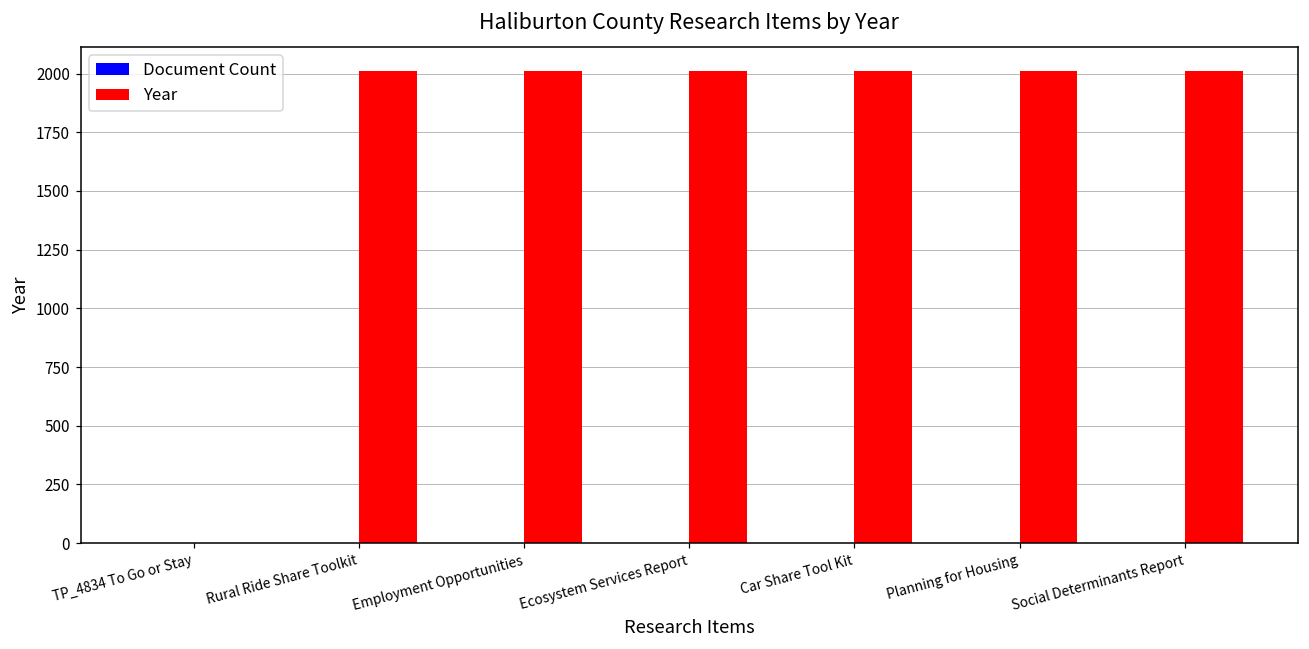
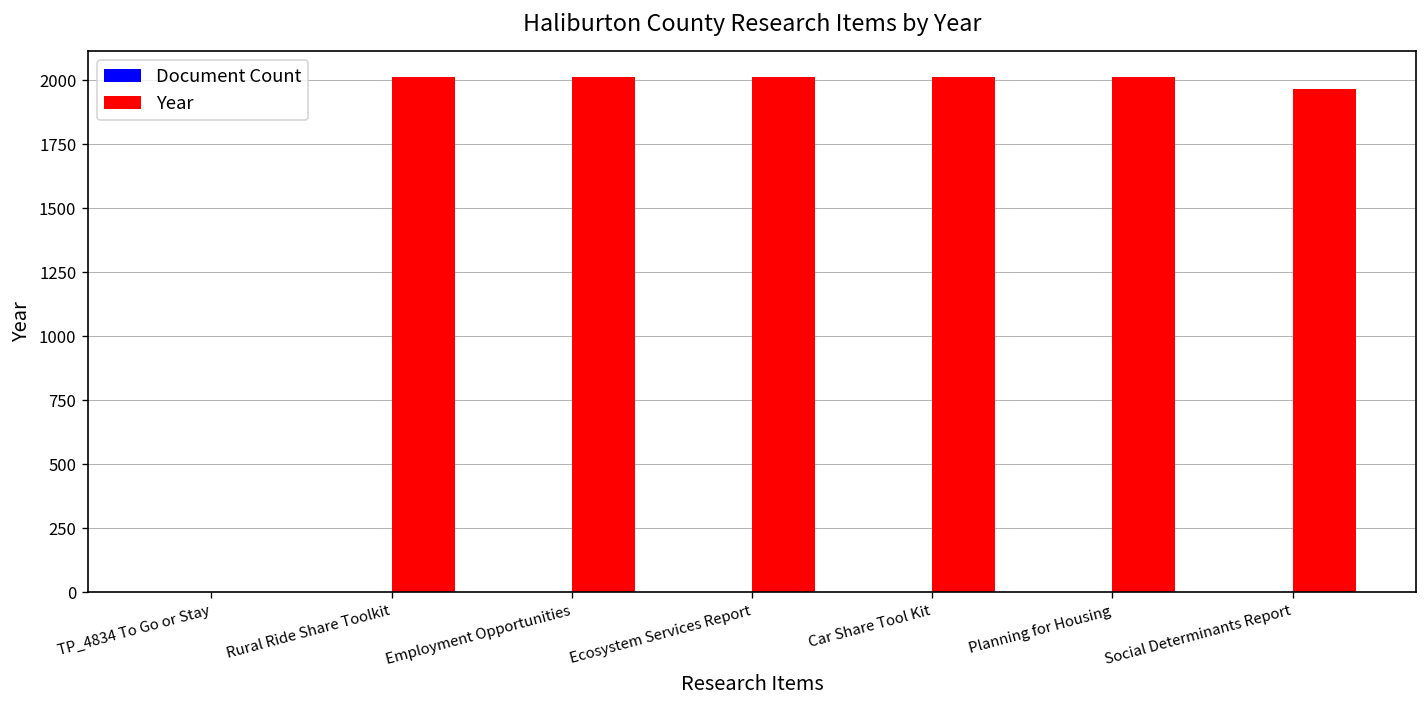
  {
    "Year": {
      "TP_4834 To Go or Stay": 0,
      "Rural Ride Share Toolkit": 2010,
      "Employment Opportunities": 2010,
      "Ecosystem Services Report": 2010,
      "Car Share Tool Kit": 2010,
      "Planning for Housing": 2010,
-     "Social Determinants Report": 2010
+     "Social Determinants Report": 1970
    }
  }
